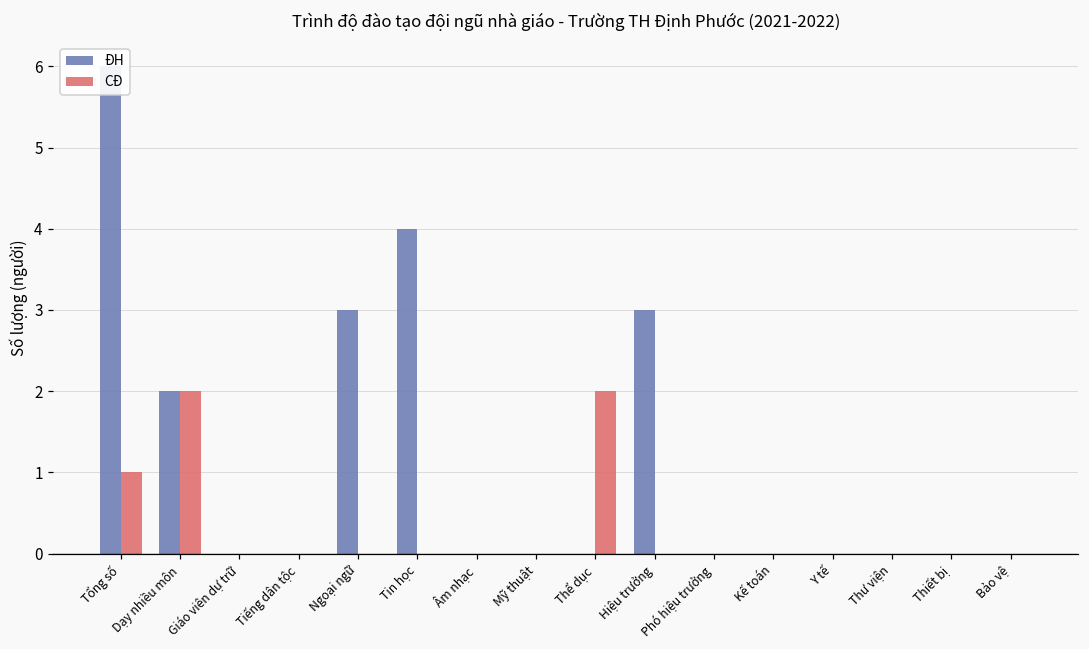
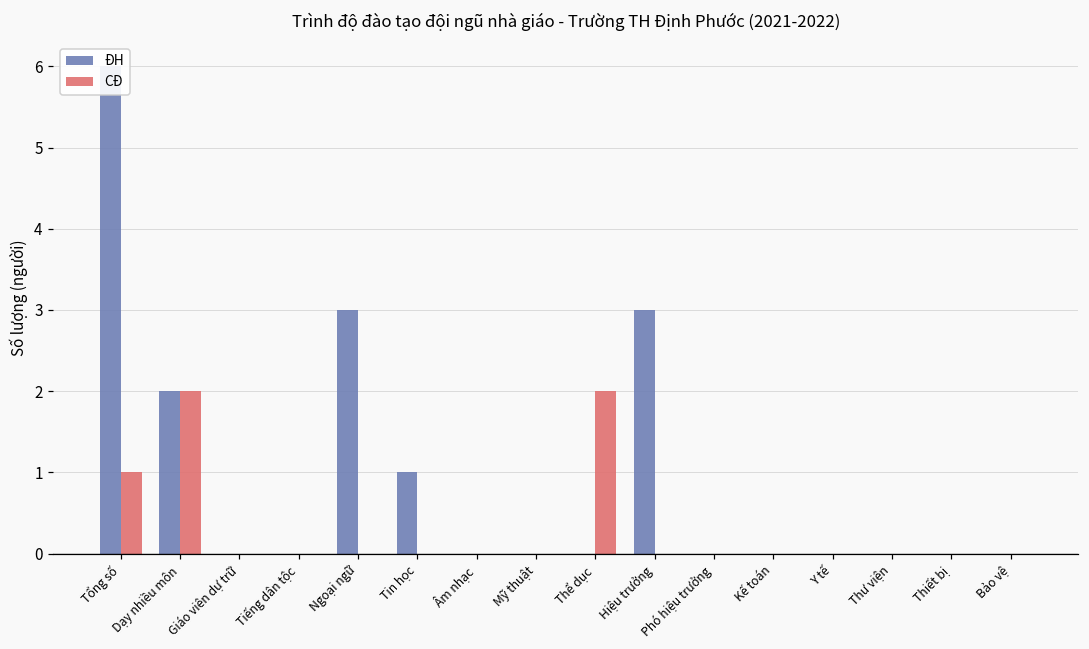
  {
    "ĐH": {
      "Dạy nhiều môn": 2,
      "Giáo viên dự trữ": 0,
      "Tiếng dân tộc": 0,
      "Ngoại ngữ": 3,
-     "Tin học": 4,
+     "Tin học": 1,
      "Âm nhạc": 0,
      "Mỹ thuật": 0,
      "Thể dục": 0,
      "Hiệu trưởng": 3,
      "Phó hiệu trưởng": 0,
      "Kế toán": 0,
      "Y tế": 0,
      "Thư viện": 0,
      "Thiết bị": 0,
      "Bảo vệ": 0
    },
    "CĐ": {
      "Tổng số": 1,
      "Dạy nhiều môn": 2,
      "Giáo viên dự trữ": 0,
      "Tiếng dân tộc": 0,
      "Ngoại ngữ": 0,
      "Tin học": 0,
      "Âm nhạc": 0,
      "Mỹ thuật": 0,
      "Thể dục": 2,
      "Hiệu trưởng": 0,
      "Phó hiệu trưởng": 0,
      "Kế toán": 0,
      "Y tế": 0,
      "Thư viện": 0,
      "Thiết bị": 0,
      "Bảo vệ": 0
    }
  }
